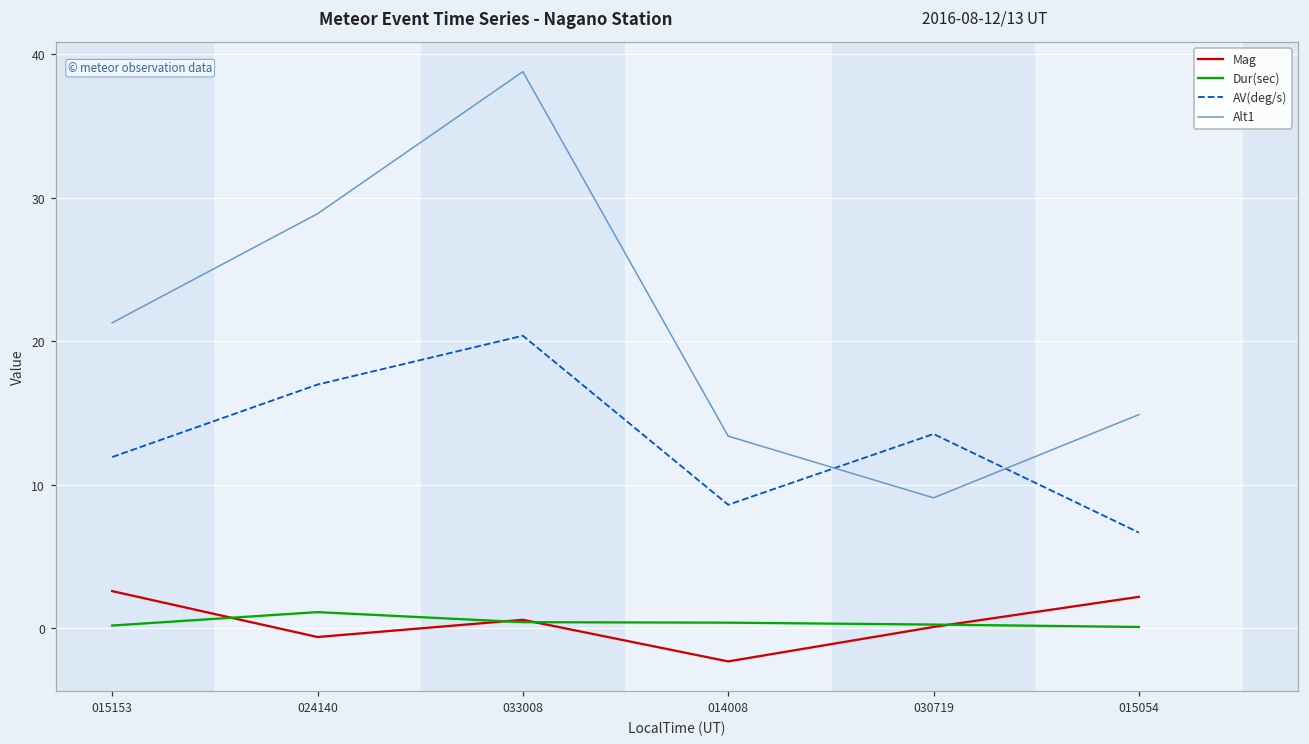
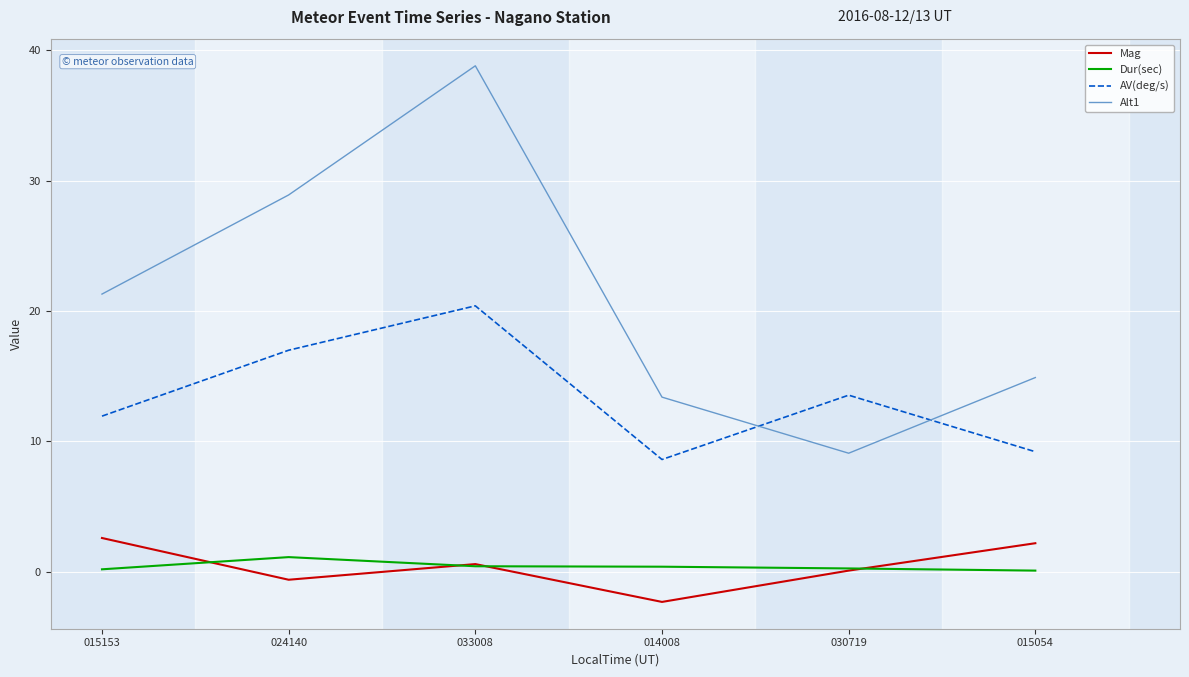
  {
    "Mag": {
      "015153": 2.6,
      "024140": -0.6,
      "014008": -2.3,
      "015054": 2.2
    },
    "Dur(sec)": {
      "015153": 0.2,
      "024140": 1.1,
      "014008": 0.4,
      "015054": 0.1
    },
    "AV(deg/s)": {
      "015153": 11.9,
      "024140": 17.0,
      "033008": 20.4,
      "014008": 8.6,
      "030719": 13.6,
-     "015054": 6.7
+     "015054": 9.2
    },
    "Alt1": {
      "015153": 21.3,
      "024140": 28.9,
      "033008": 38.8,
      "014008": 13.4,
      "030719": 9.1,
      "015054": 14.9
    }
  }
